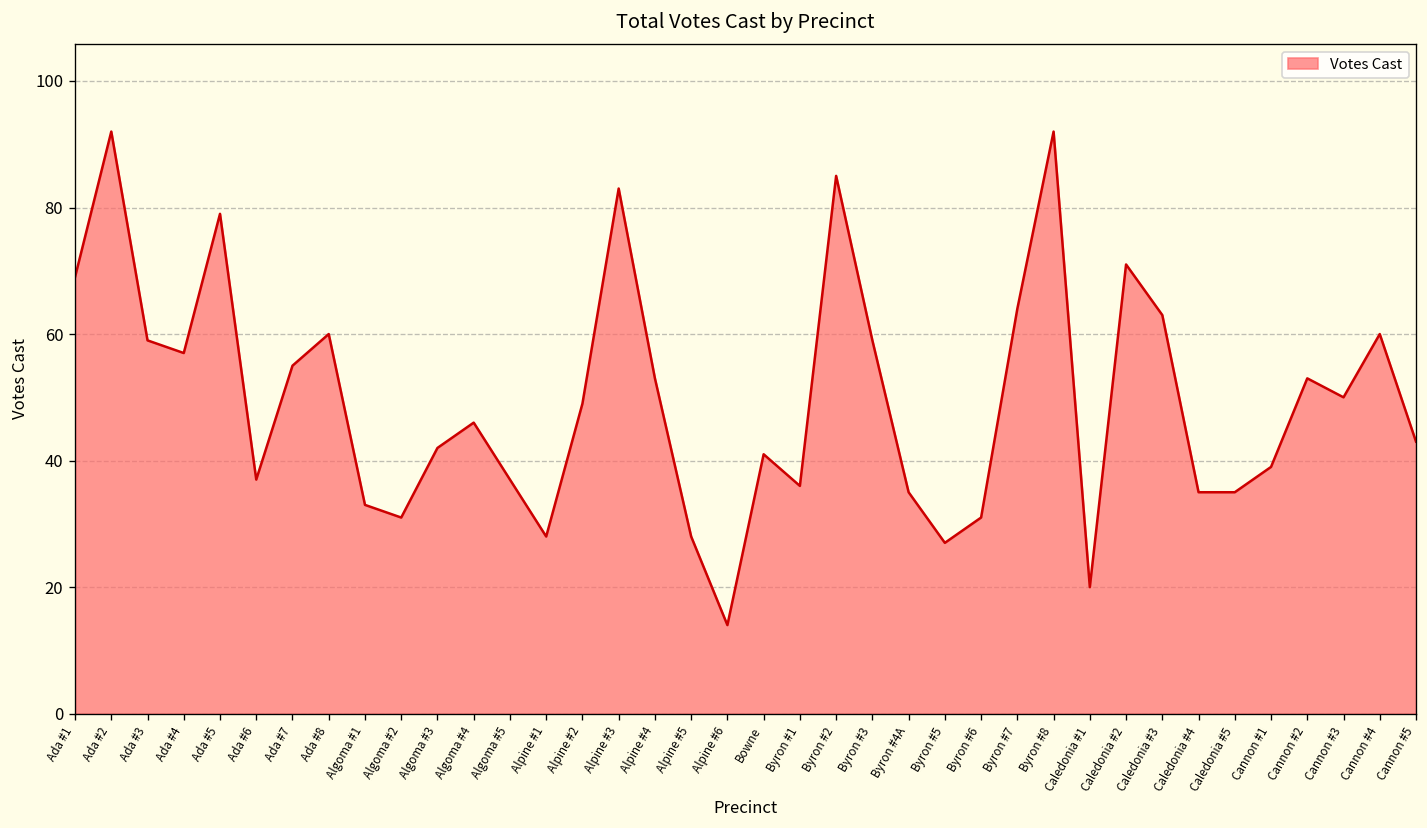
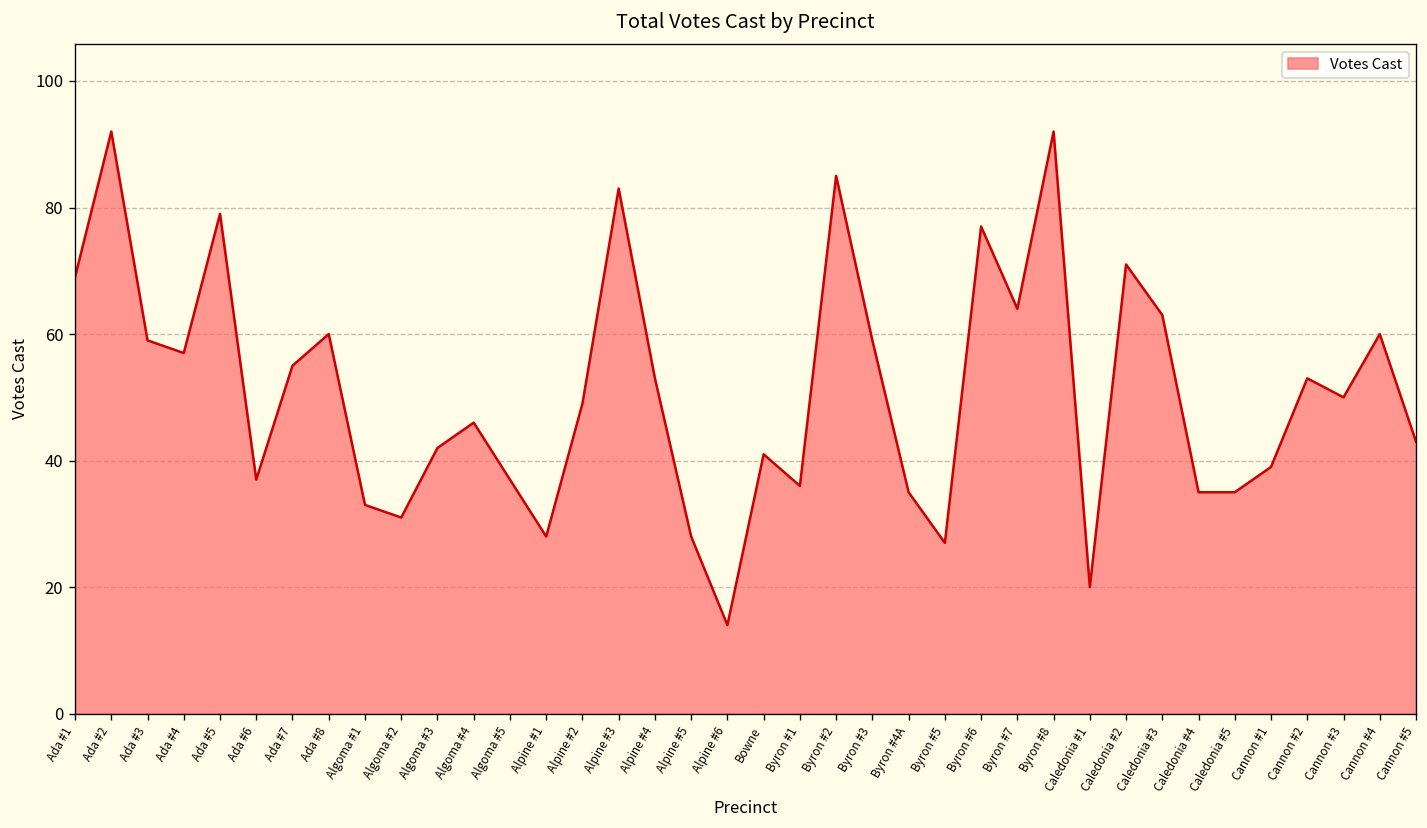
  {
    "Ada #1": 69,
    "Ada #2": 92,
    "Ada #3": 59,
    "Ada #4": 57,
    "Ada #5": 79,
    "Ada #6": 37,
    "Ada #7": 55,
    "Ada #8": 60,
    "Algoma #1": 33,
    "Algoma #2": 31,
    "Algoma #3": 42,
    "Algoma #4": 46,
    "Algoma #5": 37,
    "Alpine #1": 28,
    "Alpine #2": 49,
    "Alpine #3": 83,
    "Alpine #4": 53,
    "Alpine #5": 28,
    "Alpine #6": 14,
    "Bowne": 41,
    "Byron #1": 36,
    "Byron #2": 85,
    "Byron #3": 59,
    "Byron #4A": 35,
    "Byron #5": 27,
-   "Byron #6": 31,
+   "Byron #6": 77,
    "Byron #7": 64,
    "Byron #8": 92,
    "Caledonia #1": 20,
    "Caledonia #2": 71,
    "Caledonia #3": 63,
    "Caledonia #4": 35,
    "Caledonia #5": 35,
    "Cannon #1": 39,
    "Cannon #2": 53,
    "Cannon #3": 50,
    "Cannon #4": 60,
    "Cannon #5": 43
  }
